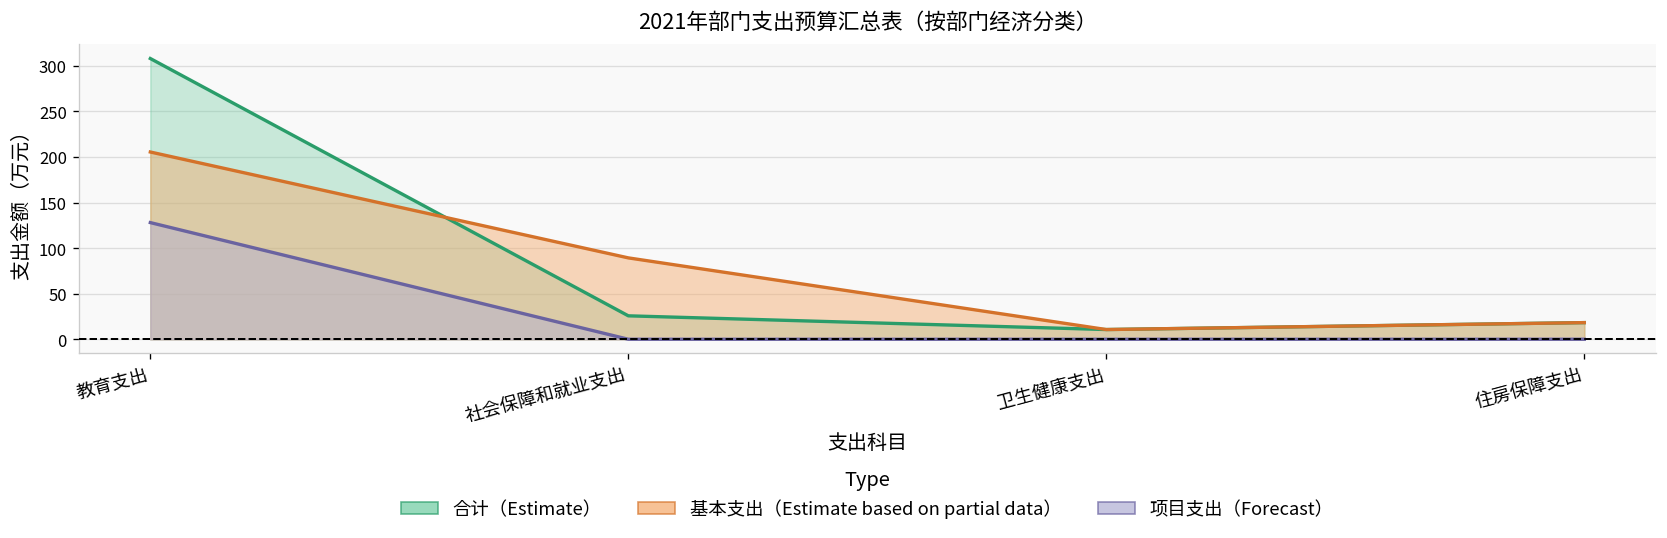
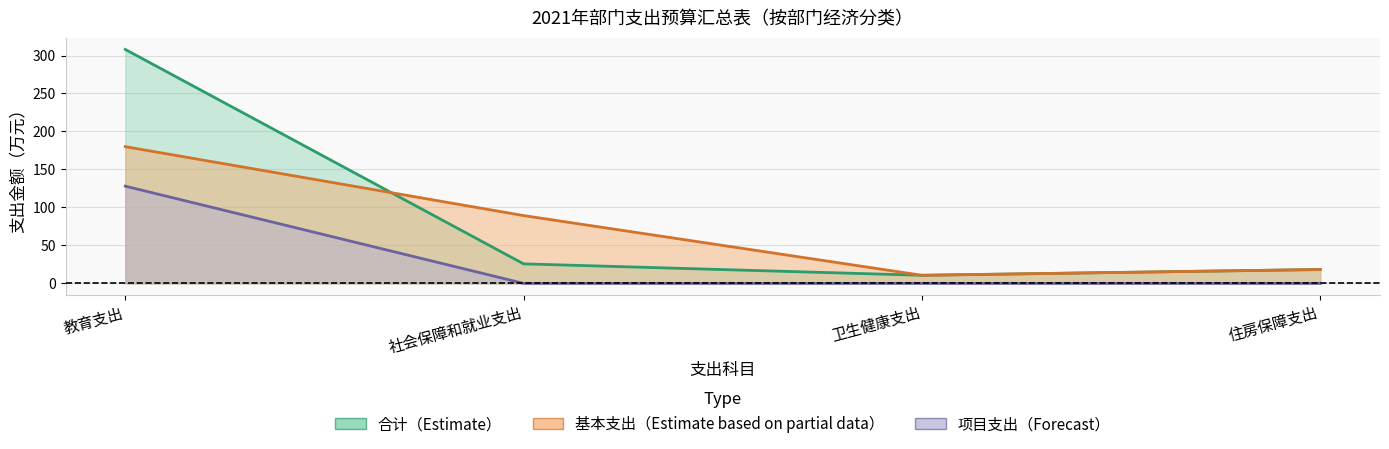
  {
    "基本支出（Estimate based on partial data）": {
-     "教育支出": 210,
+     "教育支出": 180,
      "社会保障和就业支出": 90
    }
  }
